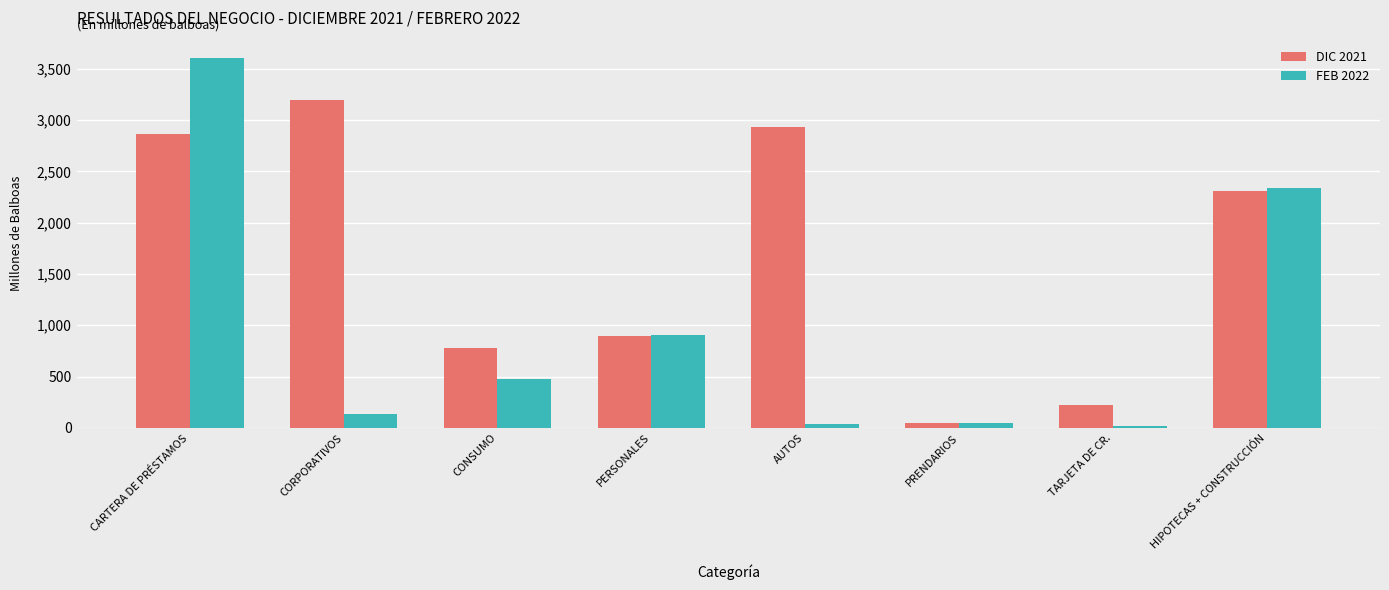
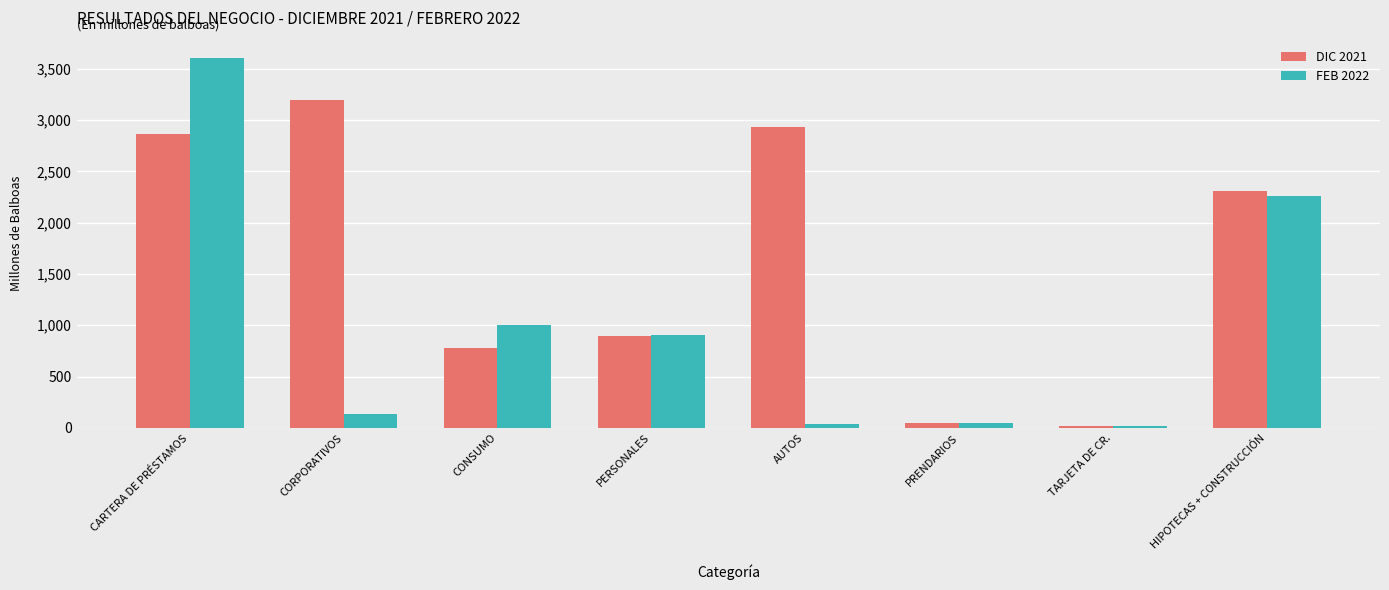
  {
    "DIC 2021": {
      "CARTERA DE PRÉSTAMOS": "2,860",
      "CORPORATIVOS": "3,200",
      "CONSUMO": "770",
      "PERSONALES": "900",
      "AUTOS": "2,930",
      "PRENDARIOS": "50",
-     "TARJETA DE CR.": "230",
+     "TARJETA DE CR.": "10",
      "HIPOTECAS + CONSTRUCCIÓN": "2,310"
    },
    "FEB 2022": {
      "CARTERA DE PRÉSTAMOS": "3,600",
      "CORPORATIVOS": "140",
-     "CONSUMO": "470",
+     "CONSUMO": "1,000",
      "PERSONALES": "910",
      "AUTOS": "40",
      "PRENDARIOS": "50",
-     "HIPOTECAS + CONSTRUCCIÓN": "2,340"
+     "HIPOTECAS + CONSTRUCCIÓN": "2,260"
    }
  }
